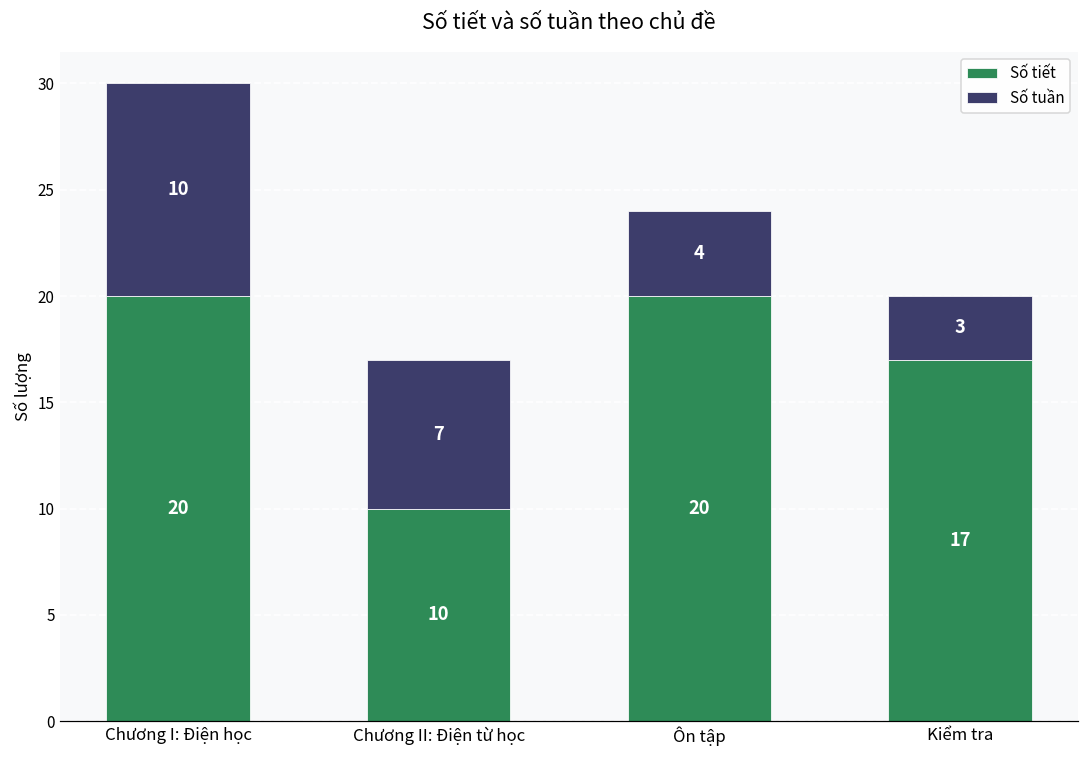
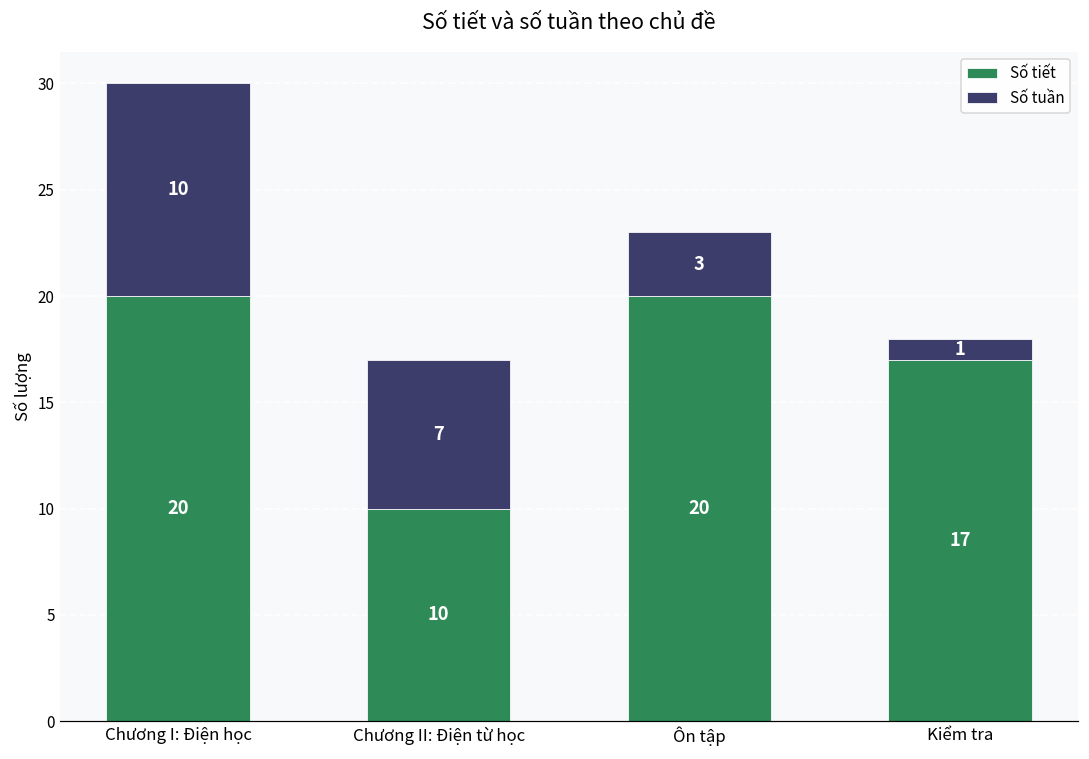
  {
    "Số tiết": {
      "Chương I: Điện học": 20,
      "Chương II: Điện từ học": 10,
      "Ôn tập": 20,
      "Kiểm tra": 17
    },
    "Số tuần": {
      "Chương I: Điện học": 10,
      "Chương II: Điện từ học": 7,
-     "Ôn tập": 4,
-     "Kiểm tra": 3
+     "Ôn tập": 3,
+     "Kiểm tra": 1
    }
  }
